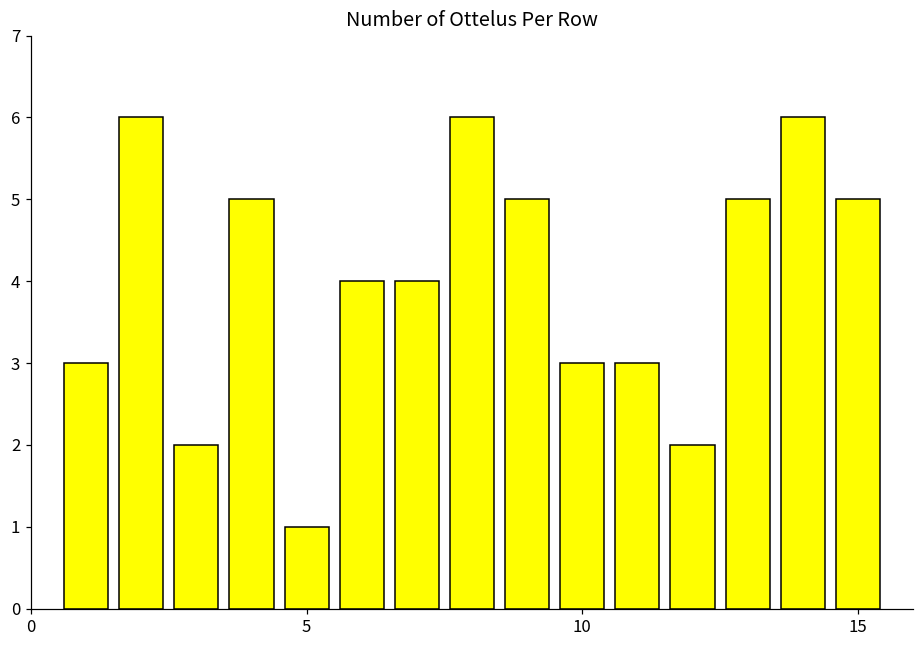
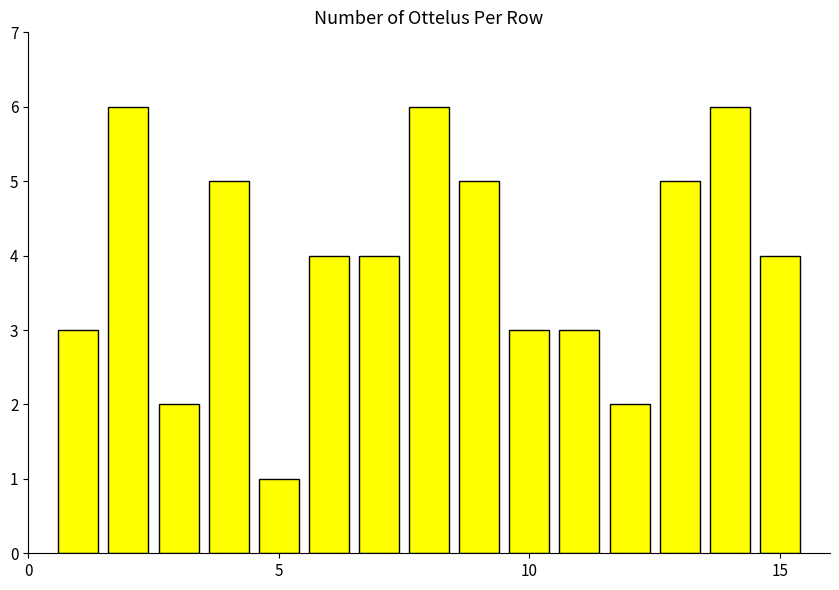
  {
    "5": 1,
    "10": 3,
-   "15": 5
+   "15": 4
  }
